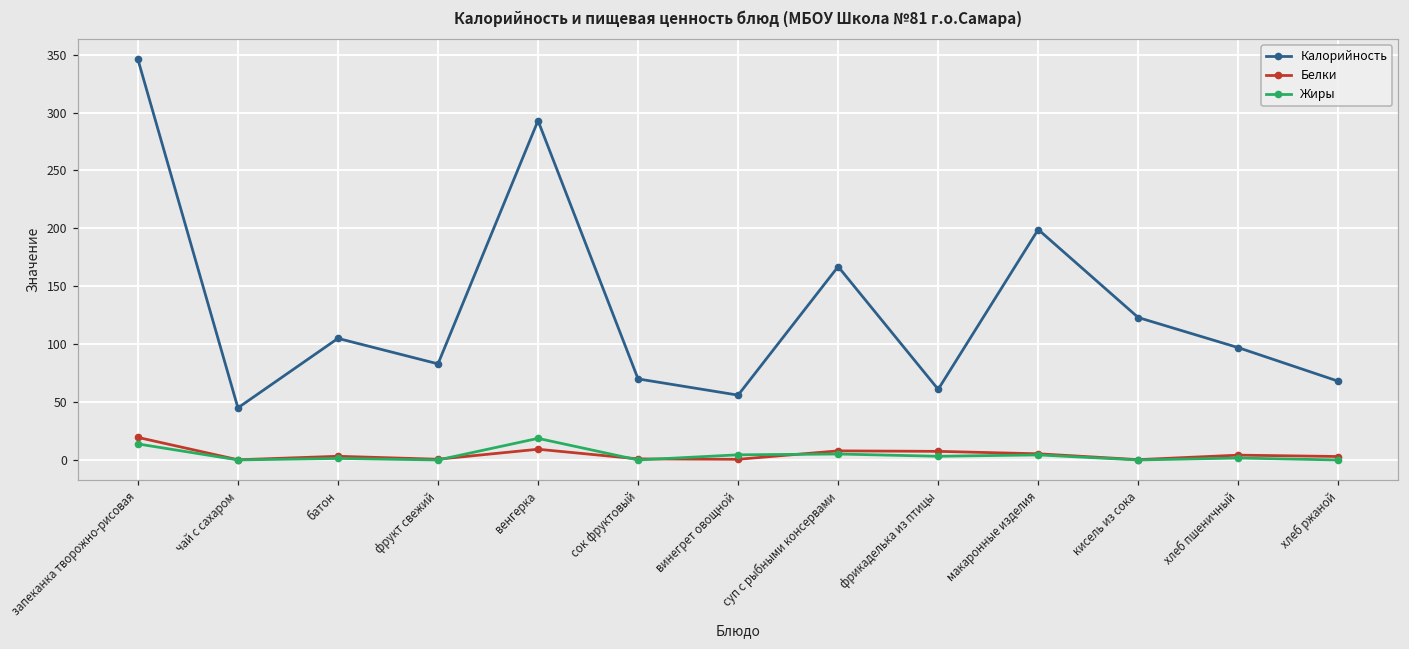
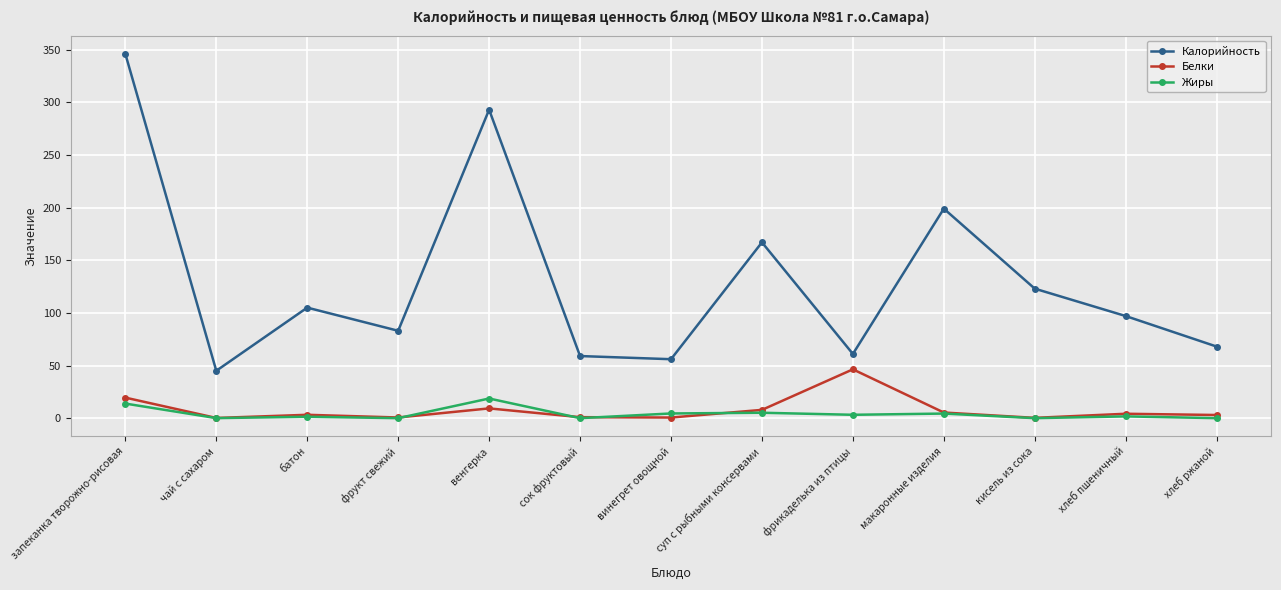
  {
    "Калорийность": {
      "запеканка творожно-рисовая": 346,
      "чай с сахаром": 45,
      "батон": 105,
      "фрукт свежий": 83,
      "венгерка": 293,
-     "сок фруктовый": 70,
+     "сок фруктовый": 59,
      "винегрет овощной": 56,
      "суп с рыбными консервами": 167,
      "фрикаделька из птицы": 61,
      "макаронные изделия": 199,
      "кисель из сока": 123,
      "хлеб пшеничный": 97,
      "хлеб ржаной": 68
    },
    "Белки": {
      "запеканка творожно-рисовая": 20,
      "венгерка": 9,
      "винегрет овощной": 1,
      "суп с рыбными консервами": 8,
-     "фрикаделька из птицы": 7,
+     "фрикаделька из птицы": 46,
      "хлеб пшеничный": 4,
      "хлеб ржаной": 3
    },
    "Жиры": {
      "запеканка творожно-рисовая": 14,
      "венгерка": 19,
      "винегрет овощной": 4,
      "суп с рыбными консервами": 5,
      "фрикаделька из птицы": 3,
      "хлеб пшеничный": 2,
      "хлеб ржаной": 0
    }
  }
